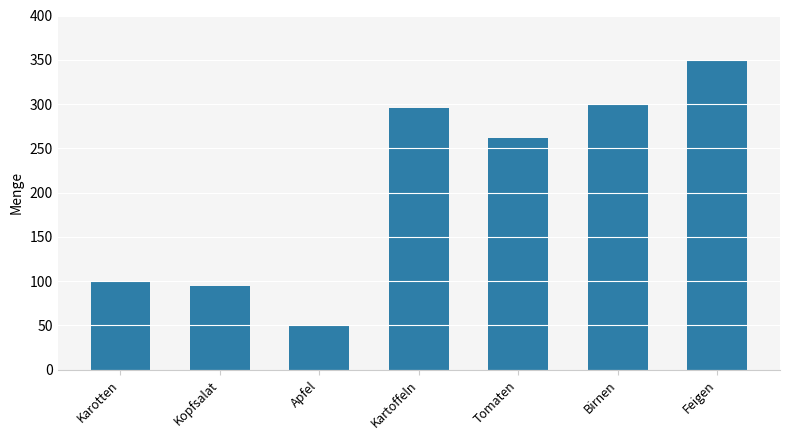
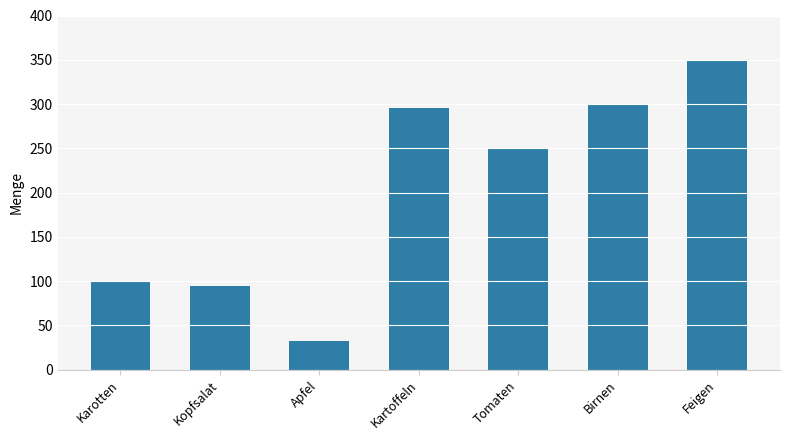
  {
    "Karotten": 100,
    "Kopfsalat": 90,
-   "Apfel": 50,
+   "Apfel": 30,
    "Kartoffeln": 300,
-   "Tomaten": 260,
+   "Tomaten": 250,
    "Birnen": 300,
    "Feigen": 350
  }
